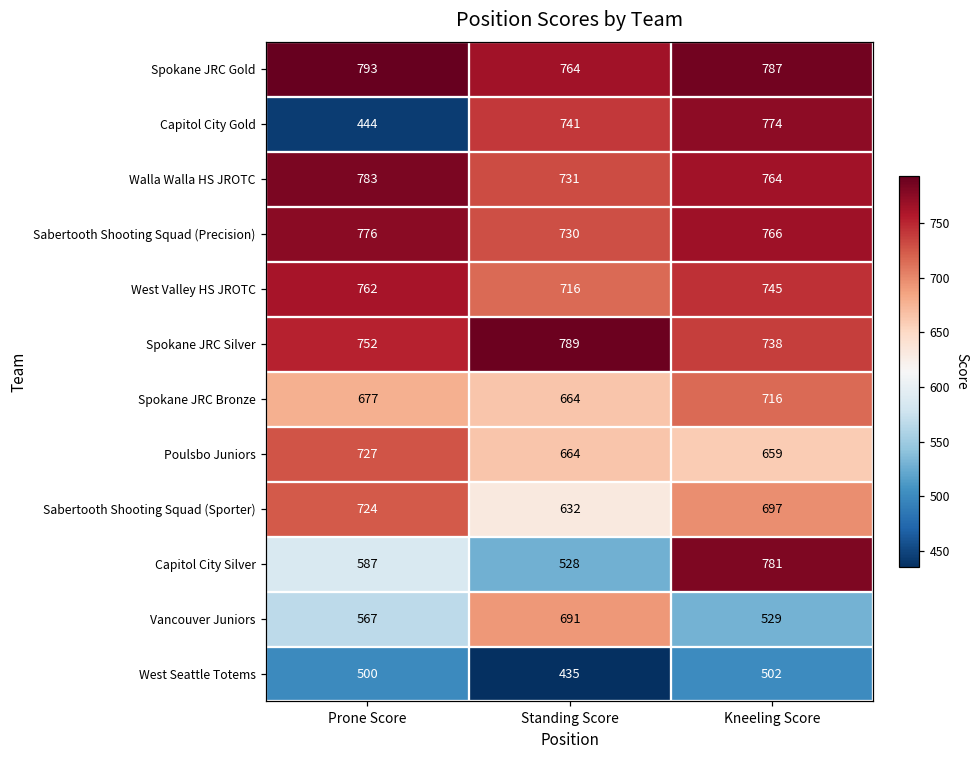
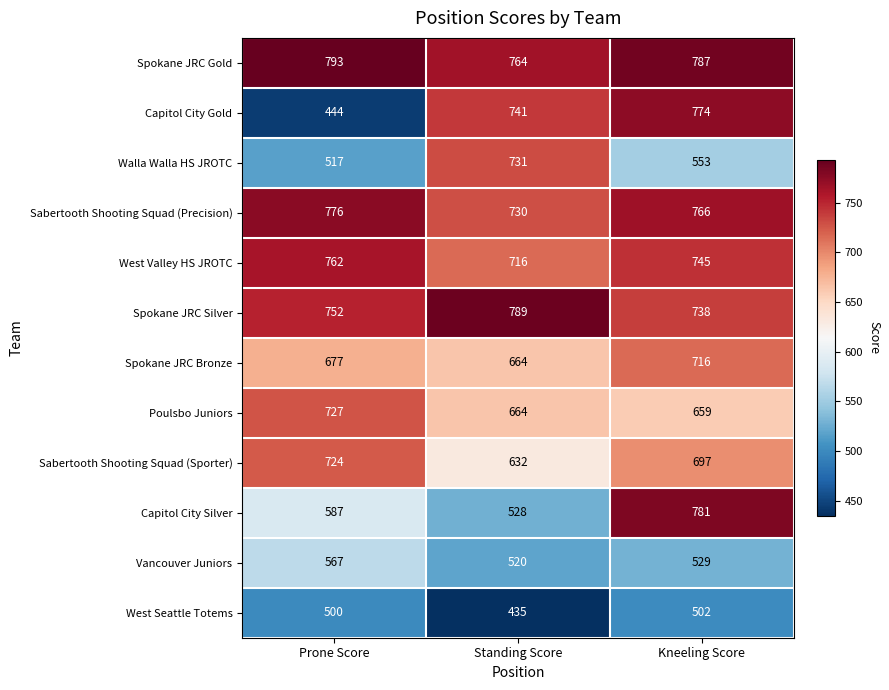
  {
    "Spokane JRC Gold": {
      "Prone Score": 793,
      "Standing Score": 764,
      "Kneeling Score": 787
    },
    "Capitol City Gold": {
      "Prone Score": 444,
      "Standing Score": 741,
      "Kneeling Score": 774
    },
    "Walla Walla HS JROTC": {
-     "Prone Score": 783,
+     "Prone Score": 517,
      "Standing Score": 731,
-     "Kneeling Score": 764
+     "Kneeling Score": 553
    },
    "Sabertooth Shooting Squad (Precision)": {
      "Prone Score": 776,
      "Standing Score": 730,
      "Kneeling Score": 766
    },
    "West Valley HS JROTC": {
      "Prone Score": 762,
      "Standing Score": 716,
      "Kneeling Score": 745
    },
    "Spokane JRC Silver": {
      "Prone Score": 752,
      "Standing Score": 789,
      "Kneeling Score": 738
    },
    "Spokane JRC Bronze": {
      "Prone Score": 677,
      "Standing Score": 664,
      "Kneeling Score": 716
    },
    "Poulsbo Juniors": {
      "Prone Score": 727,
      "Standing Score": 664,
      "Kneeling Score": 659
    },
    "Sabertooth Shooting Squad (Sporter)": {
      "Prone Score": 724,
      "Standing Score": 632,
      "Kneeling Score": 697
    },
    "Capitol City Silver": {
      "Prone Score": 587,
      "Standing Score": 528,
      "Kneeling Score": 781
    },
    "Vancouver Juniors": {
      "Prone Score": 567,
-     "Standing Score": 691,
+     "Standing Score": 520,
      "Kneeling Score": 529
    },
    "West Seattle Totems": {
      "Prone Score": 500,
      "Standing Score": 435,
      "Kneeling Score": 502
    }
  }
